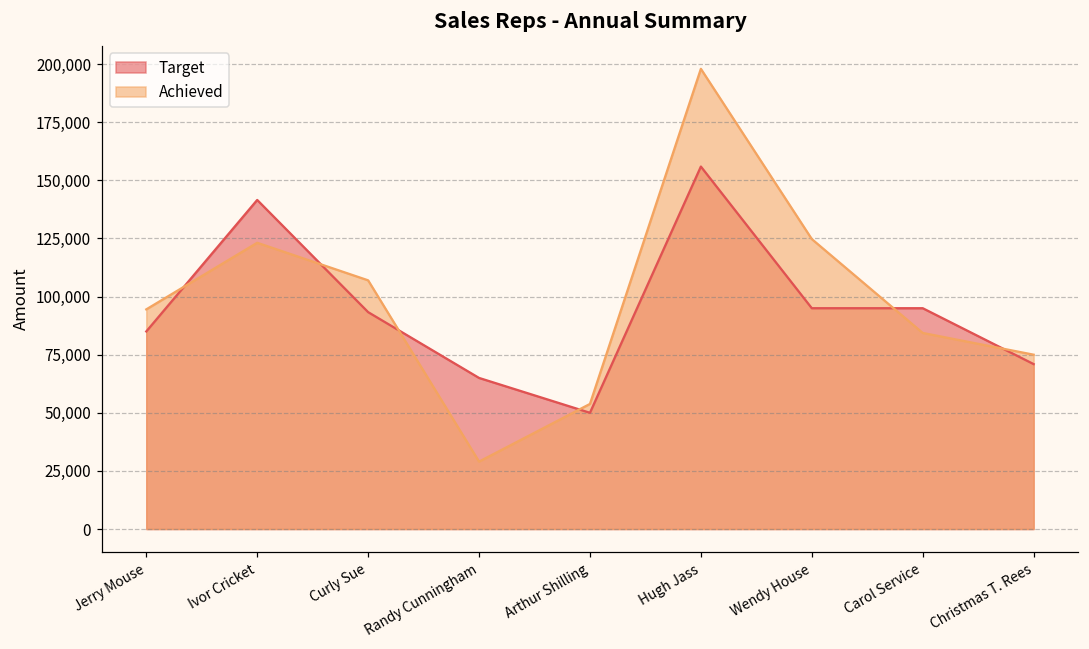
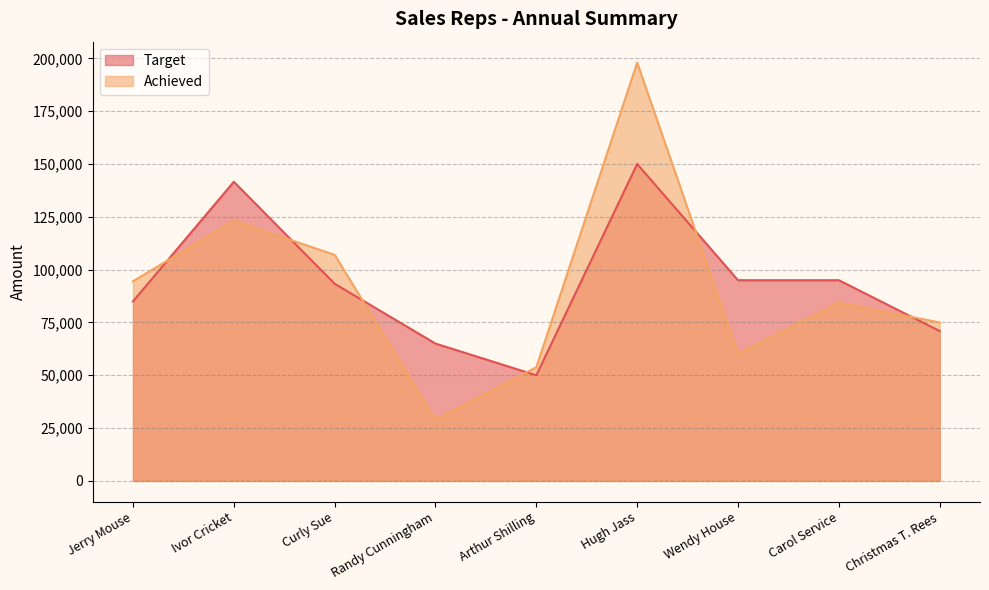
  {
    "Target": {
      "Jerry Mouse": "85,000",
      "Ivor Cricket": "142,000",
      "Curly Sue": "93,000",
      "Randy Cunningham": "65,000",
      "Arthur Shilling": "50,000",
-     "Hugh Jass": "156,000",
+     "Hugh Jass": "150,000",
      "Wendy House": "95,000",
      "Carol Service": "95,000",
      "Christmas T. Rees": "71,000"
    },
    "Achieved": {
      "Jerry Mouse": "95,000",
      "Ivor Cricket": "123,000",
      "Curly Sue": "107,000",
      "Randy Cunningham": "29,000",
      "Arthur Shilling": "54,000",
      "Hugh Jass": "198,000",
-     "Wendy House": "125,000",
+     "Wendy House": "60,000",
      "Carol Service": "84,000",
      "Christmas T. Rees": "75,000"
    }
  }
